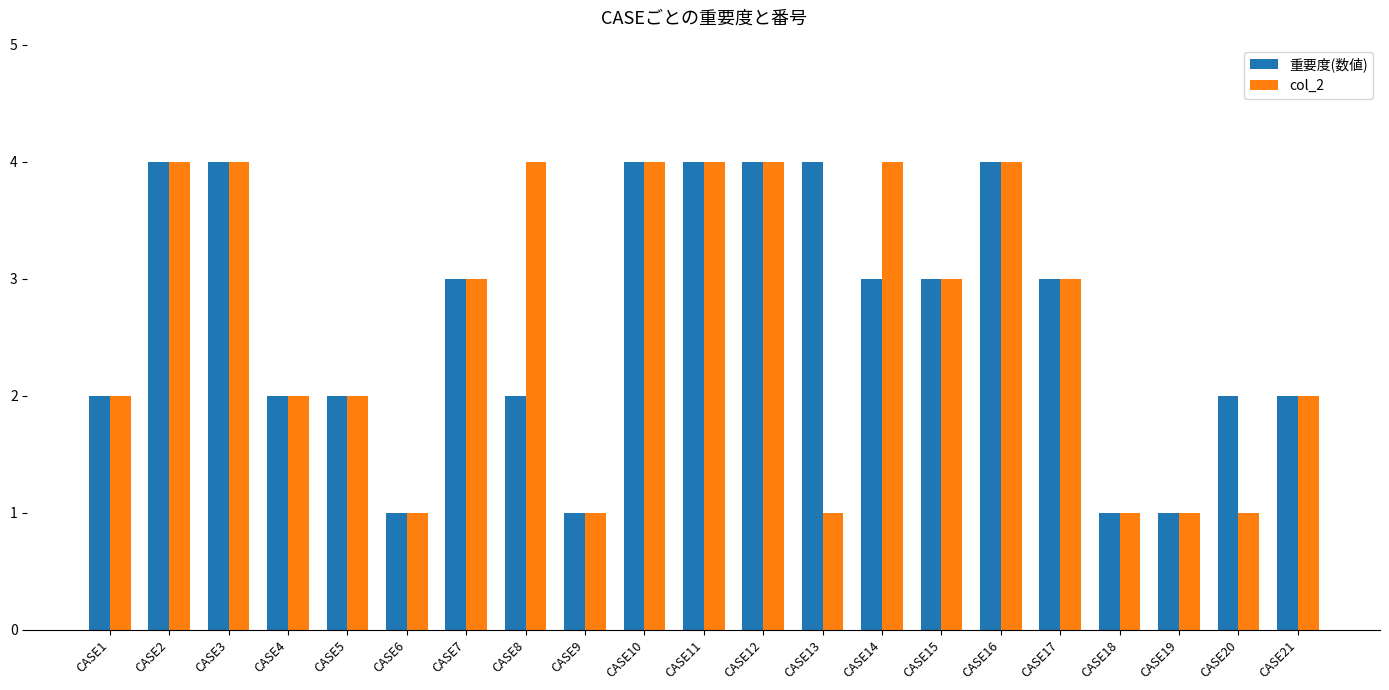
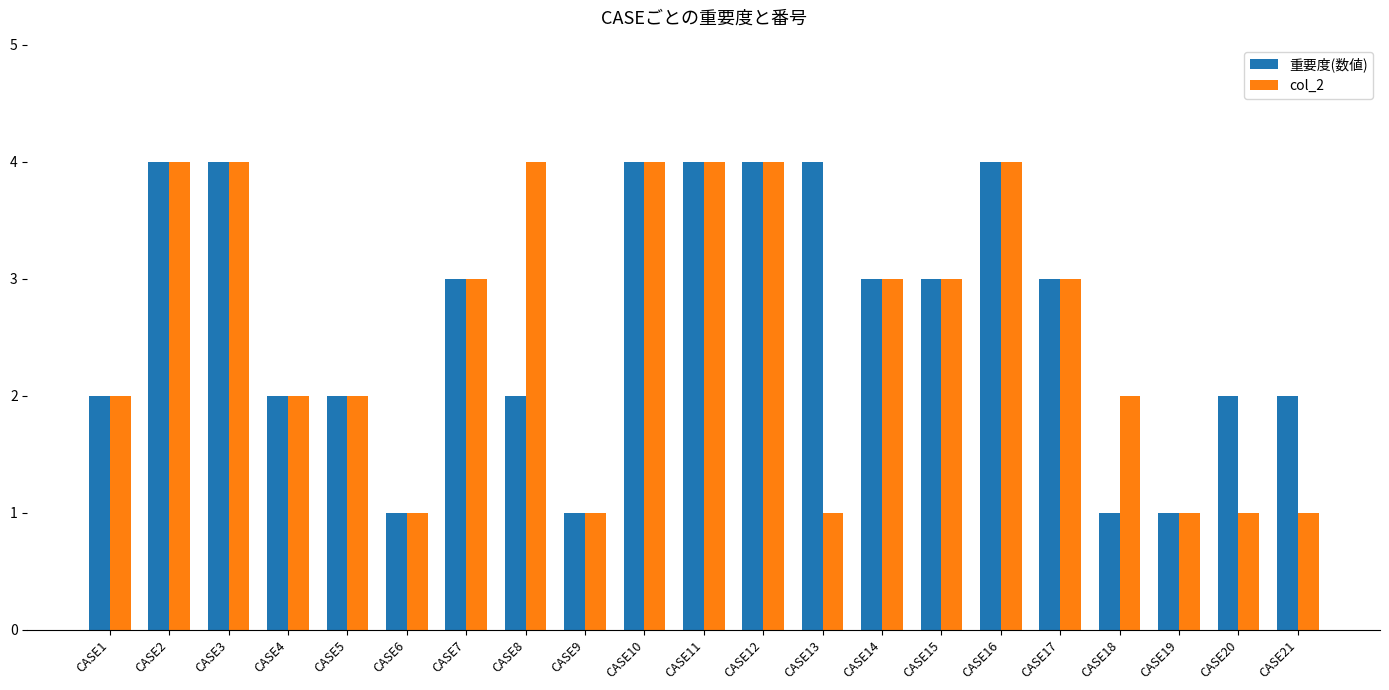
  {
    "重要度(数値)": {
      "CASE1": 2,
      "CASE2": 4,
      "CASE3": 4,
      "CASE4": 2,
      "CASE5": 2,
      "CASE6": 1,
      "CASE7": 3,
      "CASE8": 2,
      "CASE9": 1,
      "CASE10": 4,
      "CASE11": 4,
      "CASE12": 4,
      "CASE13": 4,
      "CASE14": 3,
      "CASE15": 3,
      "CASE16": 4,
      "CASE17": 3,
      "CASE18": 1,
      "CASE19": 1,
      "CASE20": 2,
      "CASE21": 2
    },
    "col_2": {
      "CASE1": 2,
      "CASE2": 4,
      "CASE3": 4,
      "CASE4": 2,
      "CASE5": 2,
      "CASE6": 1,
      "CASE7": 3,
      "CASE8": 4,
      "CASE9": 1,
      "CASE10": 4,
      "CASE11": 4,
      "CASE12": 4,
      "CASE13": 1,
-     "CASE14": 4,
+     "CASE14": 3,
      "CASE15": 3,
      "CASE16": 4,
      "CASE17": 3,
-     "CASE18": 1,
+     "CASE18": 2,
      "CASE19": 1,
      "CASE20": 1,
-     "CASE21": 2
+     "CASE21": 1
    }
  }
